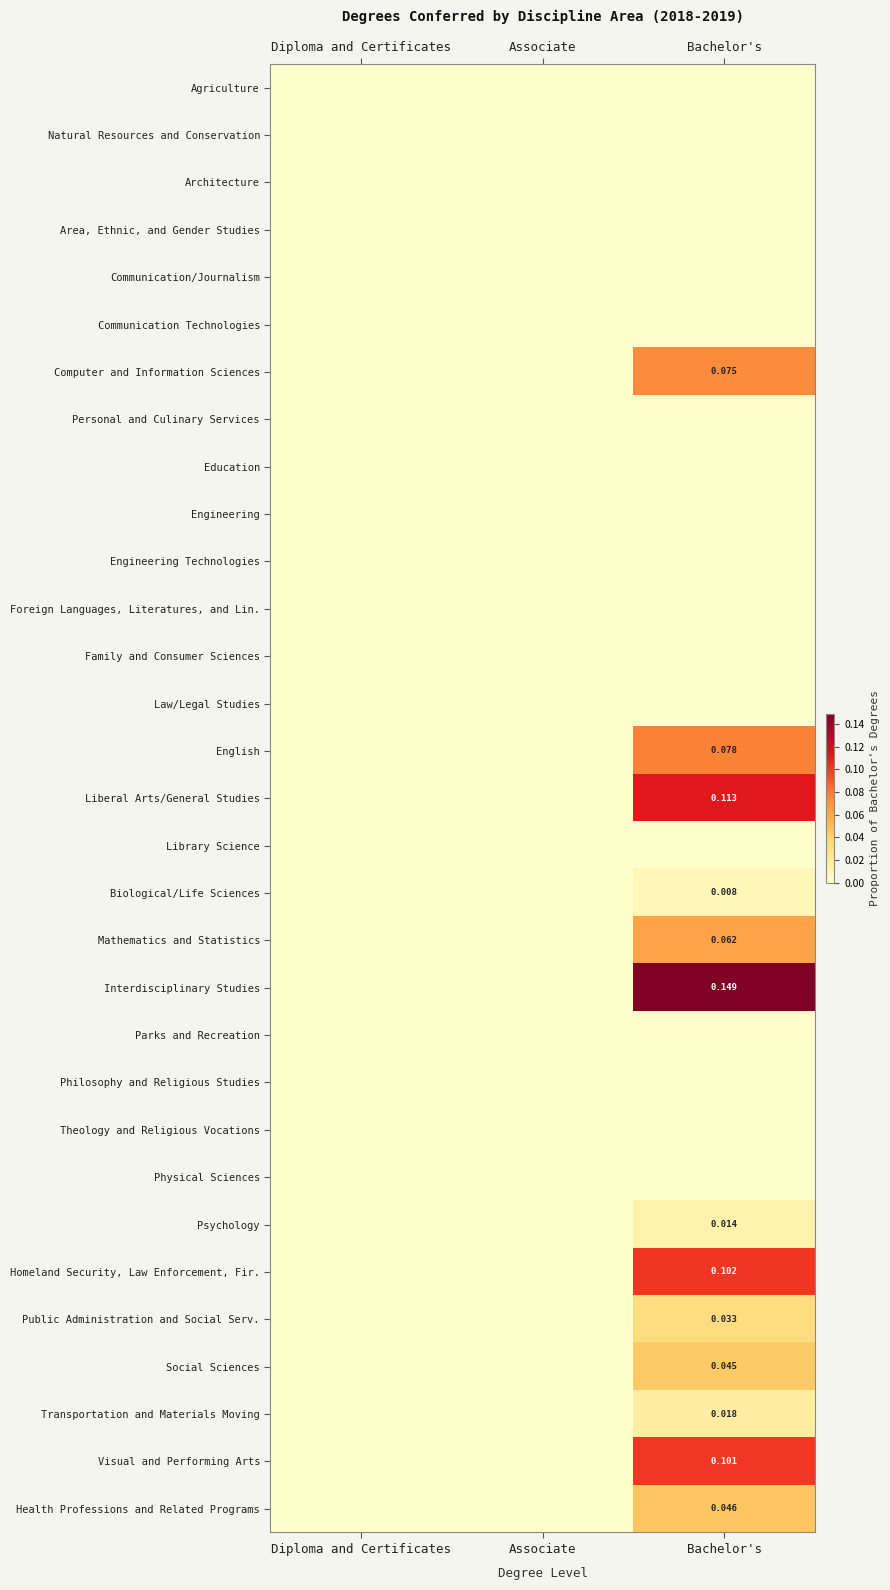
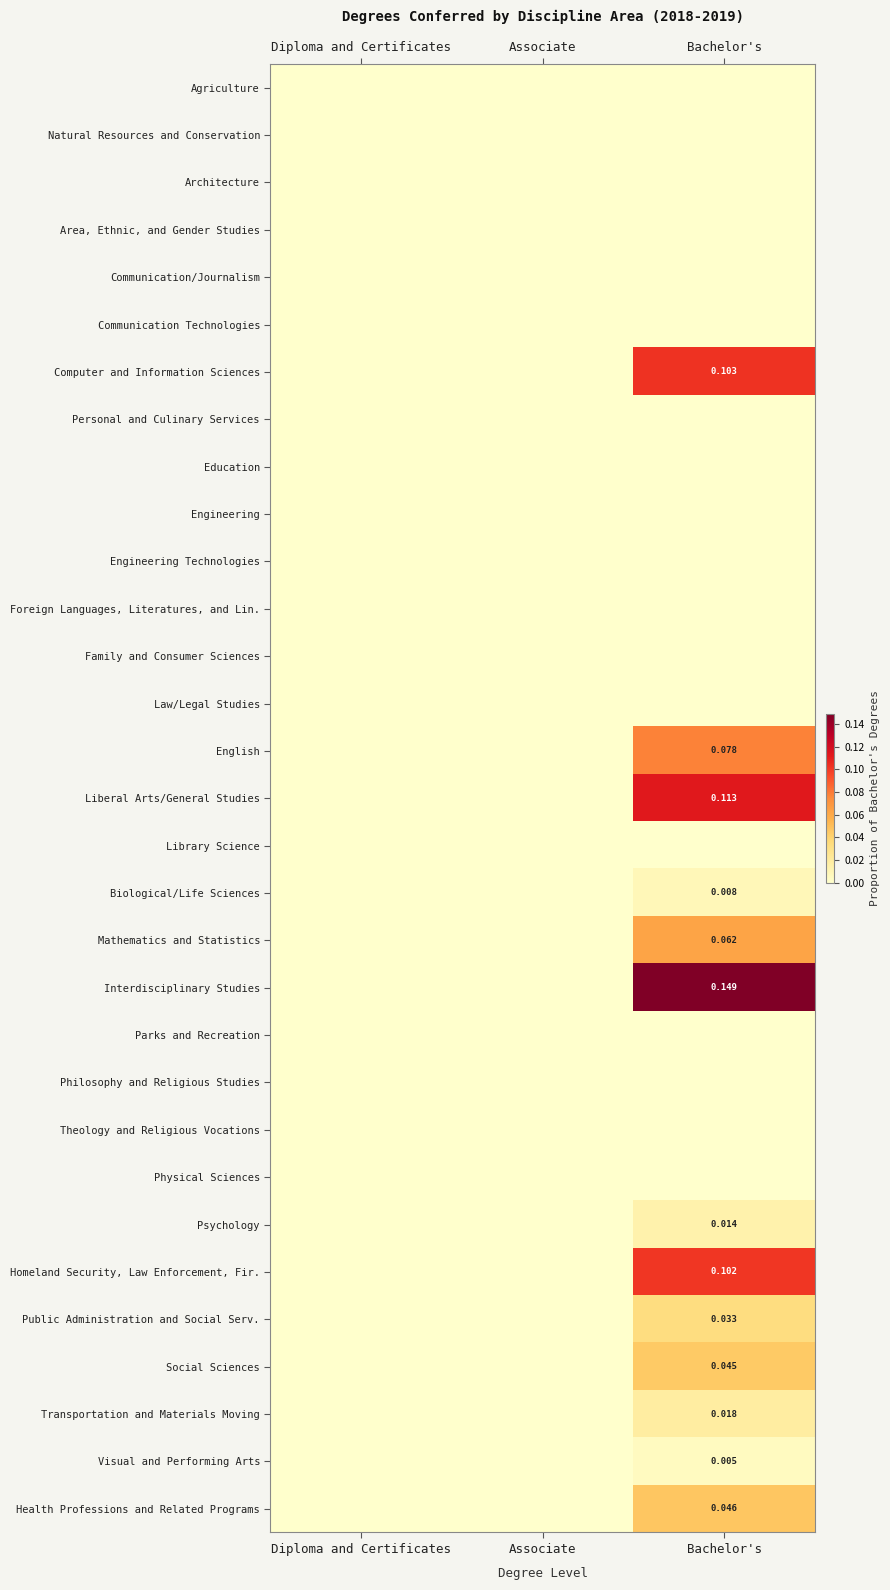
  {
    "Computer and Information Sciences": {
-     "Bachelor's": 0.075
+     "Bachelor's": 0.103
    },
    "English": {
      "Bachelor's": 0.078
    },
    "Liberal Arts/General Studies": {
      "Bachelor's": 0.113
    },
    "Biological/Life Sciences": {
      "Bachelor's": 0.008
    },
    "Mathematics and Statistics": {
      "Bachelor's": 0.062
    },
    "Interdisciplinary Studies": {
      "Bachelor's": 0.149
    },
    "Psychology": {
      "Bachelor's": 0.014
    },
    "Homeland Security, Law Enforcement, Fir.": {
      "Bachelor's": 0.102
    },
    "Public Administration and Social Serv.": {
      "Bachelor's": 0.033
    },
    "Social Sciences": {
      "Bachelor's": 0.045
    },
    "Transportation and Materials Moving": {
      "Bachelor's": 0.018
    },
    "Visual and Performing Arts": {
-     "Bachelor's": 0.101
+     "Bachelor's": 0.005
    },
    "Health Professions and Related Programs": {
      "Bachelor's": 0.046
    }
  }
